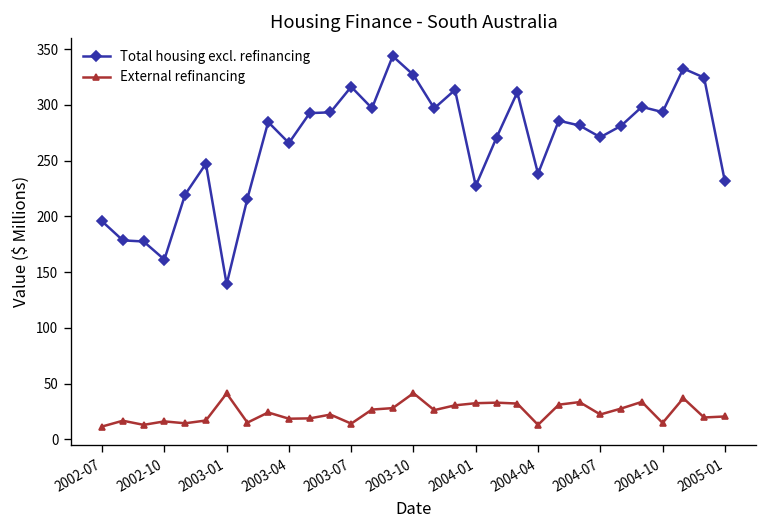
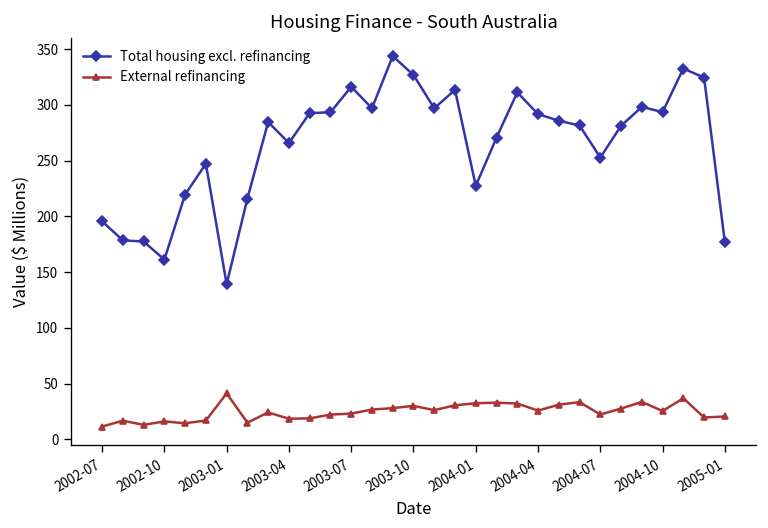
  {
    "Total housing excl. refinancing": {
      "2002-07": 200,
      "2002-10": 160,
      "2003-01": 140,
      "2003-04": 270,
      "2003-07": 320,
      "2003-10": 330,
      "2004-01": 230,
-     "2004-04": 240,
-     "2004-07": 270,
+     "2004-04": 290,
+     "2004-07": 250,
      "2004-10": 290,
-     "2005-01": 230
+     "2005-01": 180
    },
    "External refinancing": {
      "2002-07": 10,
      "2002-10": 20,
      "2003-01": 40,
      "2003-04": 20,
-     "2003-07": 10,
-     "2003-10": 40,
+     "2003-07": 20,
+     "2003-10": 30,
      "2004-01": 30,
-     "2004-04": 10,
+     "2004-04": 30,
      "2004-07": 20,
-     "2004-10": 10,
+     "2004-10": 30,
      "2005-01": 20
    }
  }
